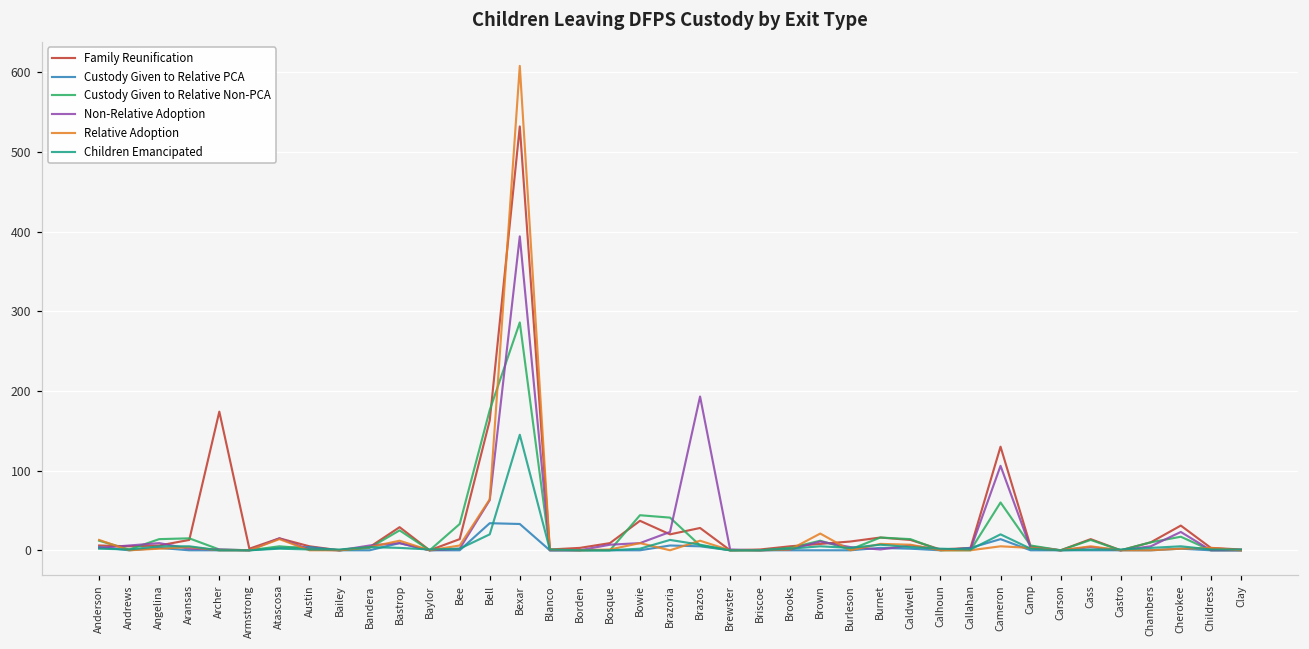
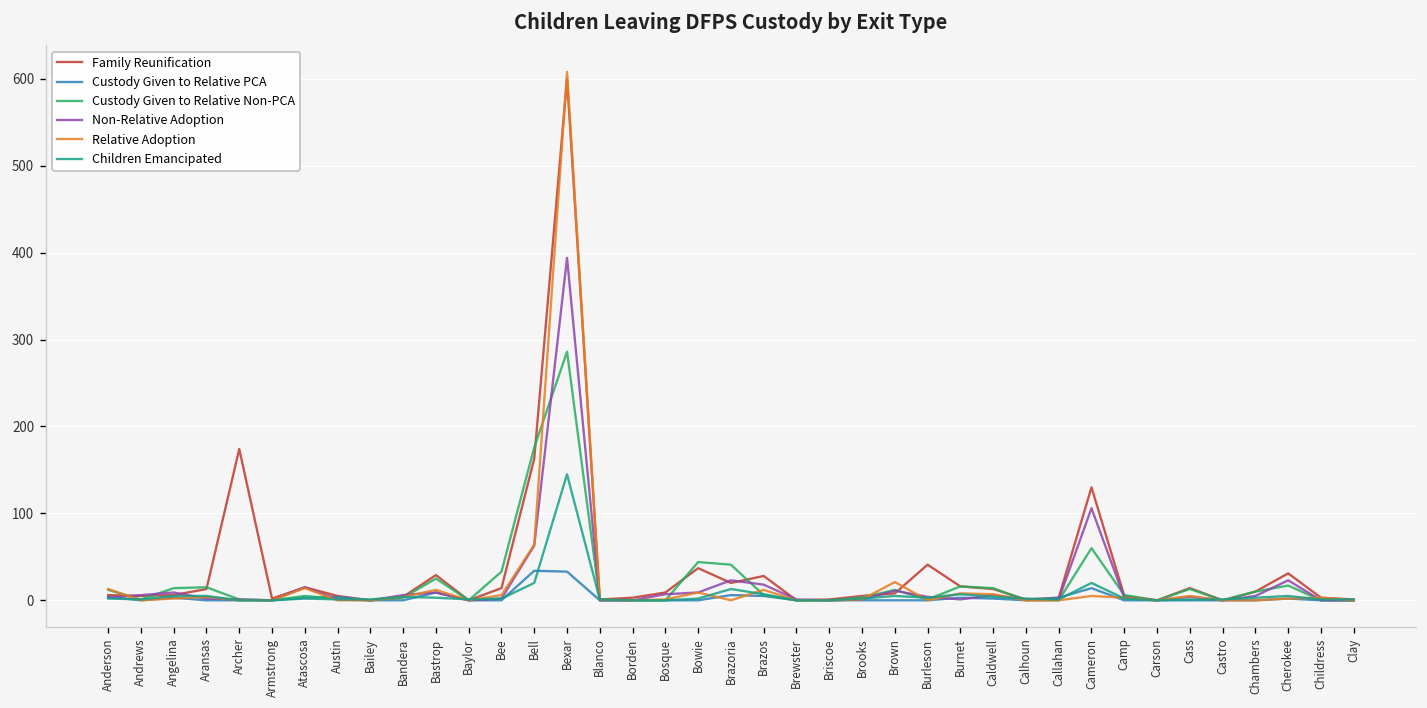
  {
    "Family Reunification": {
      "Archer": 170,
      "Bastrop": 30,
      "Bee": 10,
      "Bell": 160,
-     "Bexar": 530,
+     "Bexar": 600,
      "Bowie": 40,
      "Brazos": 30,
-     "Burleson": 10,
+     "Burleson": 40,
      "Cameron": 130,
      "Cherokee": 30
    },
    "Custody Given to Relative PCA": {
      "Bell": 30,
      "Bexar": 30,
      "Brazoria": 10,
      "Brown": 0,
      "Cameron": 10
    },
    "Non-Relative Adoption": {
      "Bexar": 390,
-     "Brazos": 190,
+     "Brazos": 20,
      "Cameron": 110,
      "Cherokee": 20
    },
    "Relative Adoption": {
      "Bee": 10,
      "Bexar": 610,
      "Brazoria": 0,
      "Brazos": 10,
      "Brown": 20,
      "Cameron": 10
    }
  }
